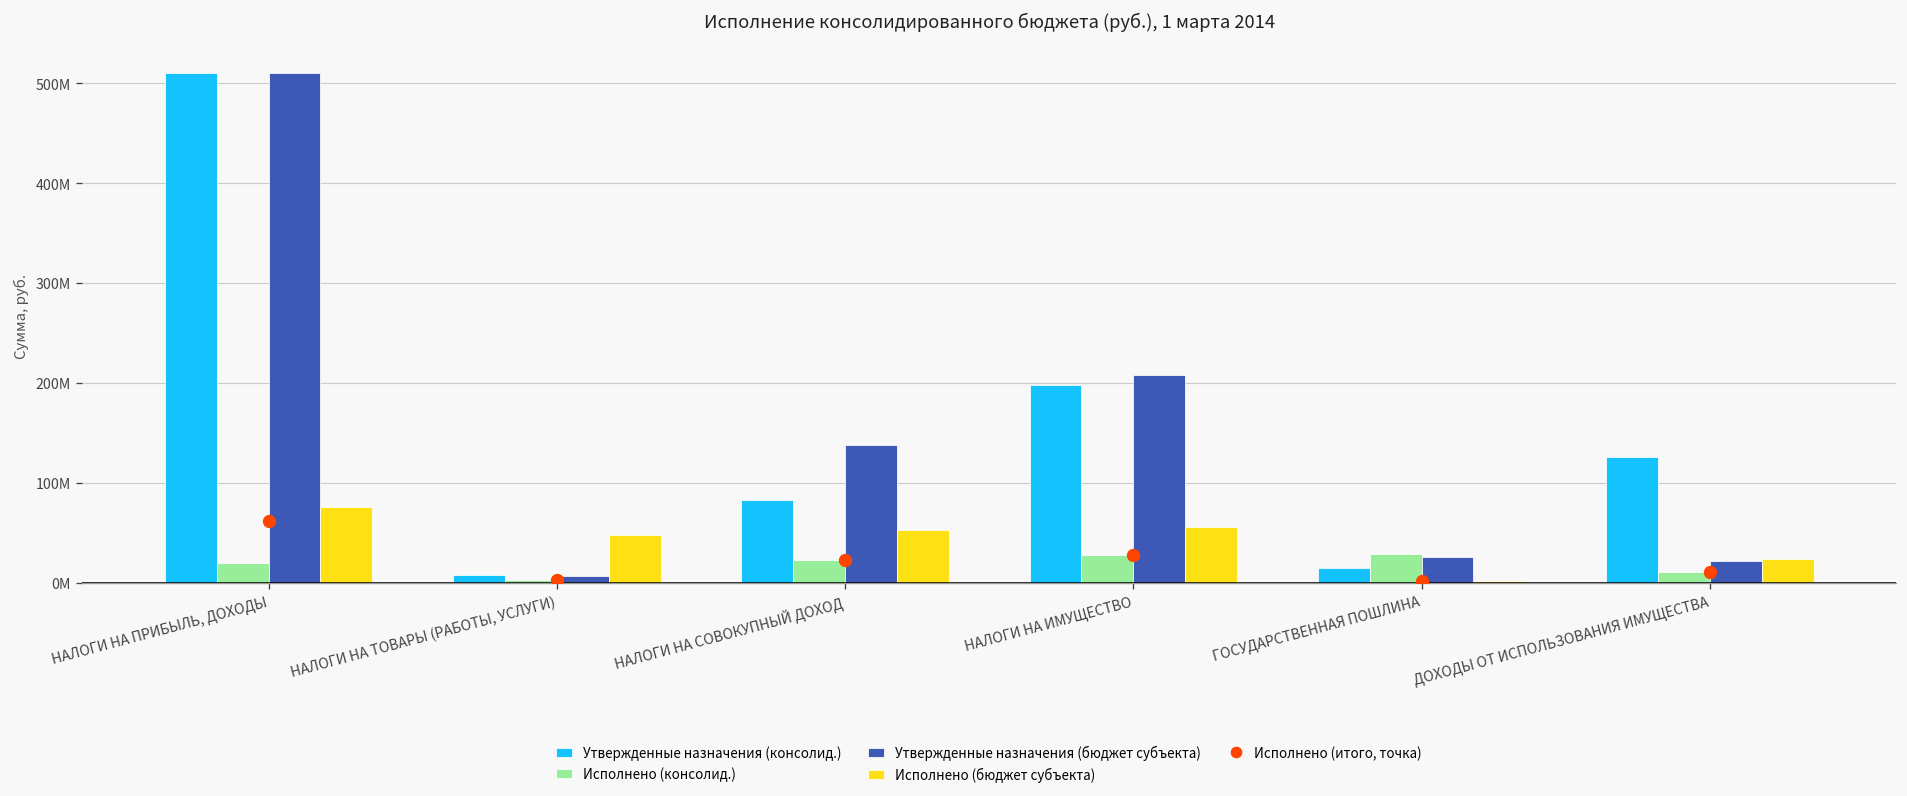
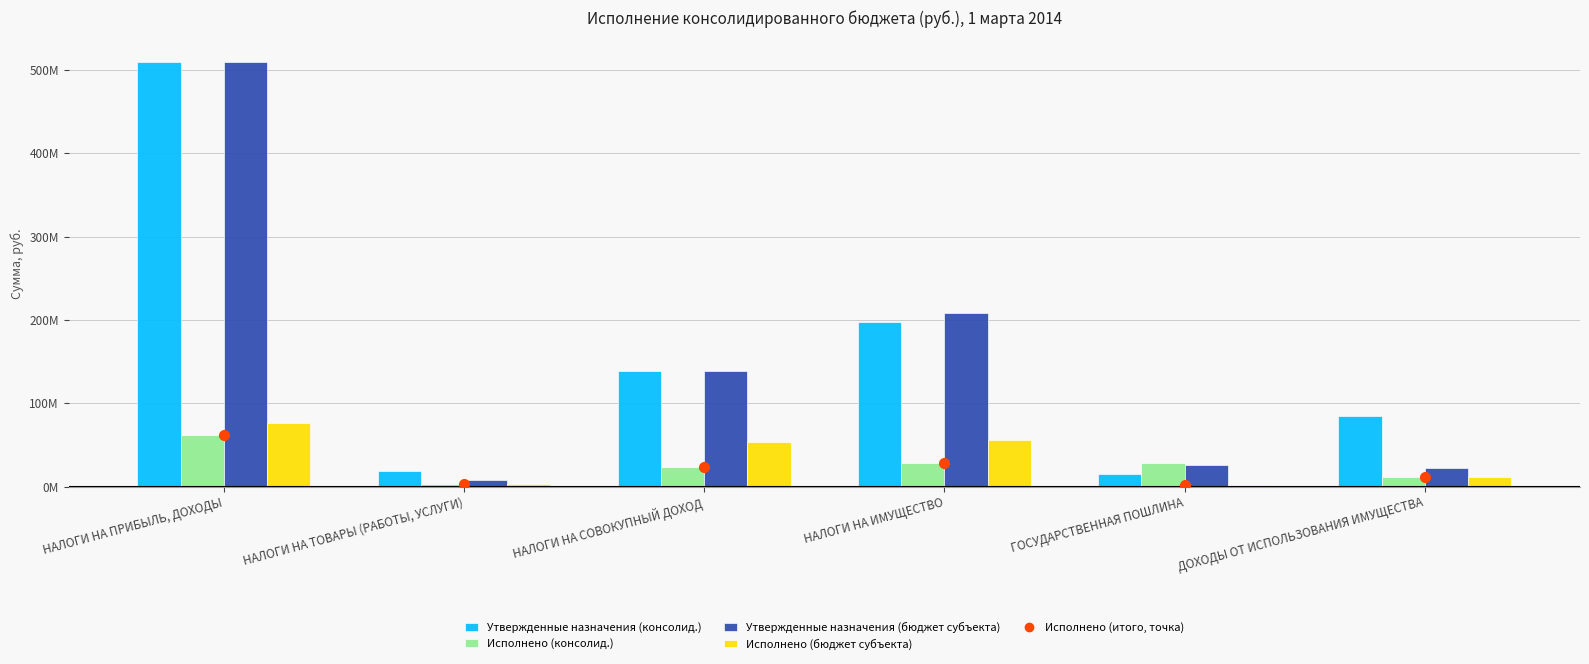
  {
    "Утвержденные назначения (консолид.)": {
      "НАЛОГИ НА ПРИБЫЛЬ, ДОХОДЫ": 510000000,
-     "НАЛОГИ НА ТОВАРЫ (РАБОТЫ, УСЛУГИ)": 10000000,
-     "НАЛОГИ НА СОВОКУПНЫЙ ДОХОД": 80000000,
+     "НАЛОГИ НА ТОВАРЫ (РАБОТЫ, УСЛУГИ)": 20000000,
+     "НАЛОГИ НА СОВОКУПНЫЙ ДОХОД": 140000000,
      "НАЛОГИ НА ИМУЩЕСТВО": 200000000,
      "ГОСУДАРСТВЕННАЯ ПОШЛИНА": 20000000,
-     "ДОХОДЫ ОТ ИСПОЛЬЗОВАНИЯ ИМУЩЕСТВА": 130000000
+     "ДОХОДЫ ОТ ИСПОЛЬЗОВАНИЯ ИМУЩЕСТВА": 90000000
    },
    "Исполнено (консолид.)": {
-     "НАЛОГИ НА ПРИБЫЛЬ, ДОХОДЫ": 20000000,
+     "НАЛОГИ НА ПРИБЫЛЬ, ДОХОДЫ": 60000000,
      "НАЛОГИ НА СОВОКУПНЫЙ ДОХОД": 20000000,
      "НАЛОГИ НА ИМУЩЕСТВО": 30000000,
      "ГОСУДАРСТВЕННАЯ ПОШЛИНА": 30000000,
      "ДОХОДЫ ОТ ИСПОЛЬЗОВАНИЯ ИМУЩЕСТВА": 10000000
    },
    "Утвержденные назначения (бюджет субъекта)": {
      "НАЛОГИ НА ПРИБЫЛЬ, ДОХОДЫ": 510000000,
      "НАЛОГИ НА ТОВАРЫ (РАБОТЫ, УСЛУГИ)": 10000000,
      "НАЛОГИ НА СОВОКУПНЫЙ ДОХОД": 140000000,
      "НАЛОГИ НА ИМУЩЕСТВО": 210000000,
      "ГОСУДАРСТВЕННАЯ ПОШЛИНА": 30000000,
      "ДОХОДЫ ОТ ИСПОЛЬЗОВАНИЯ ИМУЩЕСТВА": 20000000
    },
    "Исполнено (бюджет субъекта)": {
      "НАЛОГИ НА ПРИБЫЛЬ, ДОХОДЫ": 80000000,
-     "НАЛОГИ НА ТОВАРЫ (РАБОТЫ, УСЛУГИ)": 50000000,
+     "НАЛОГИ НА ТОВАРЫ (РАБОТЫ, УСЛУГИ)": 0,
      "НАЛОГИ НА СОВОКУПНЫЙ ДОХОД": 50000000,
      "НАЛОГИ НА ИМУЩЕСТВО": 60000000,
-     "ДОХОДЫ ОТ ИСПОЛЬЗОВАНИЯ ИМУЩЕСТВА": 20000000
+     "ДОХОДЫ ОТ ИСПОЛЬЗОВАНИЯ ИМУЩЕСТВА": 10000000
    }
  }
